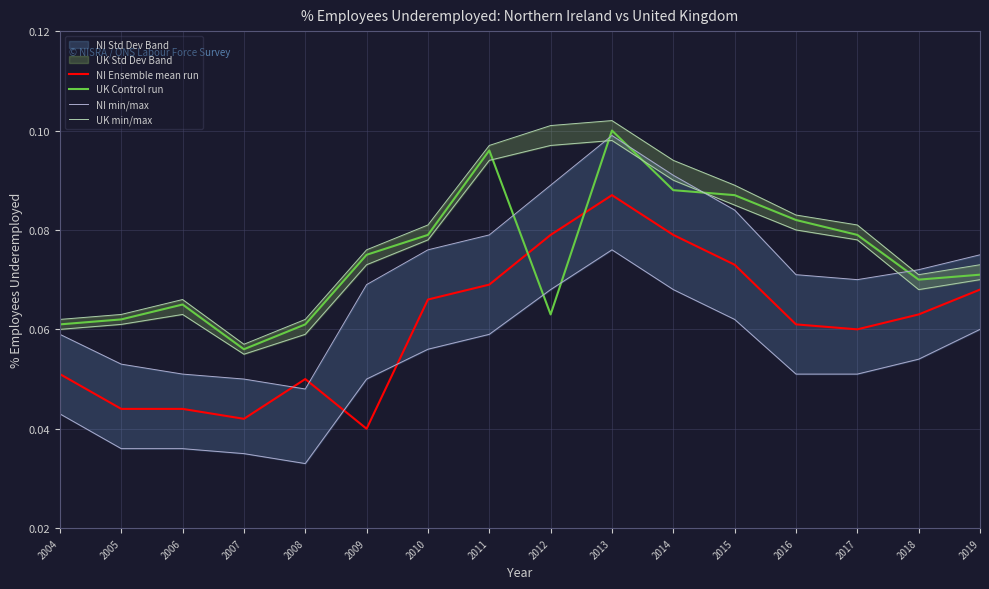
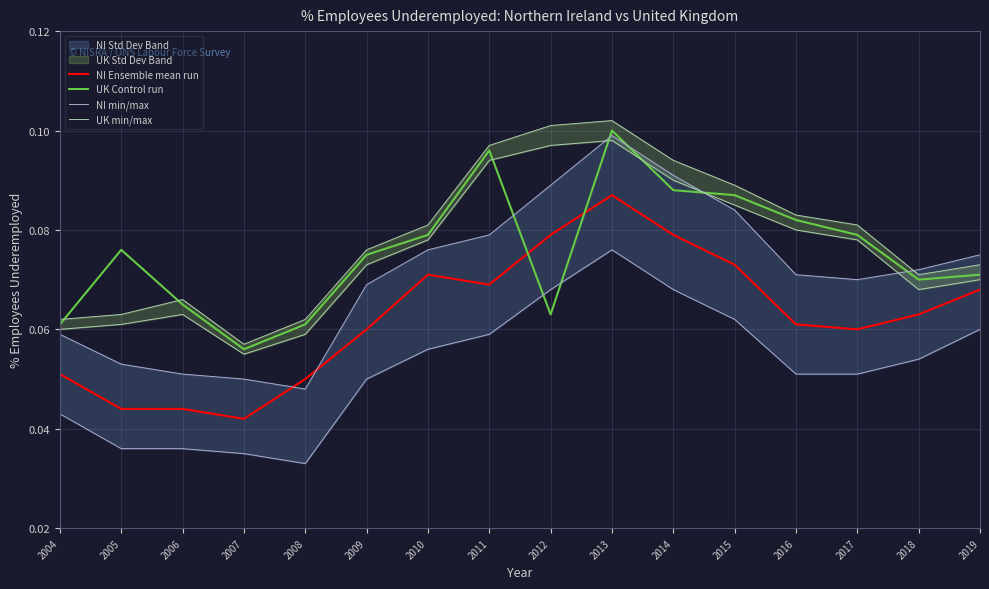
  {
    "NI Ensemble mean run": {
      "2004": 0.051,
      "2005": 0.044,
      "2006": 0.044,
      "2007": 0.042,
      "2008": 0.050,
-     "2009": 0.04,
-     "2010": 0.066,
+     "2009": 0.06,
+     "2010": 0.071,
      "2011": 0.069,
      "2012": 0.079,
      "2013": 0.087,
      "2014": 0.079,
      "2015": 0.073,
      "2016": 0.061,
      "2017": 0.060,
      "2018": 0.063,
      "2019": 0.068
    },
    "UK Control run": {
      "2004": 0.061,
-     "2005": 0.062,
+     "2005": 0.076,
      "2006": 0.065,
      "2007": 0.056,
      "2008": 0.061,
      "2009": 0.075,
      "2010": 0.079,
      "2011": 0.096,
      "2012": 0.063,
      "2013": 0.100,
      "2014": 0.088,
      "2015": 0.087,
      "2016": 0.082,
      "2017": 0.079,
      "2018": 0.070,
      "2019": 0.071
    }
  }
